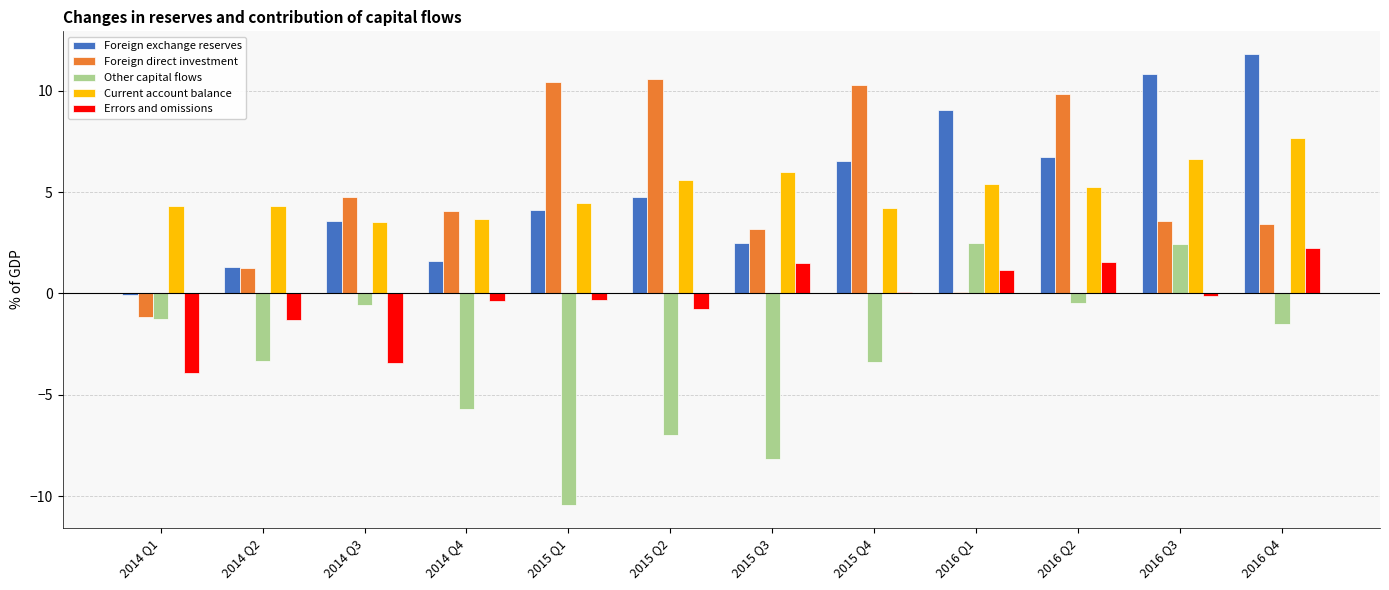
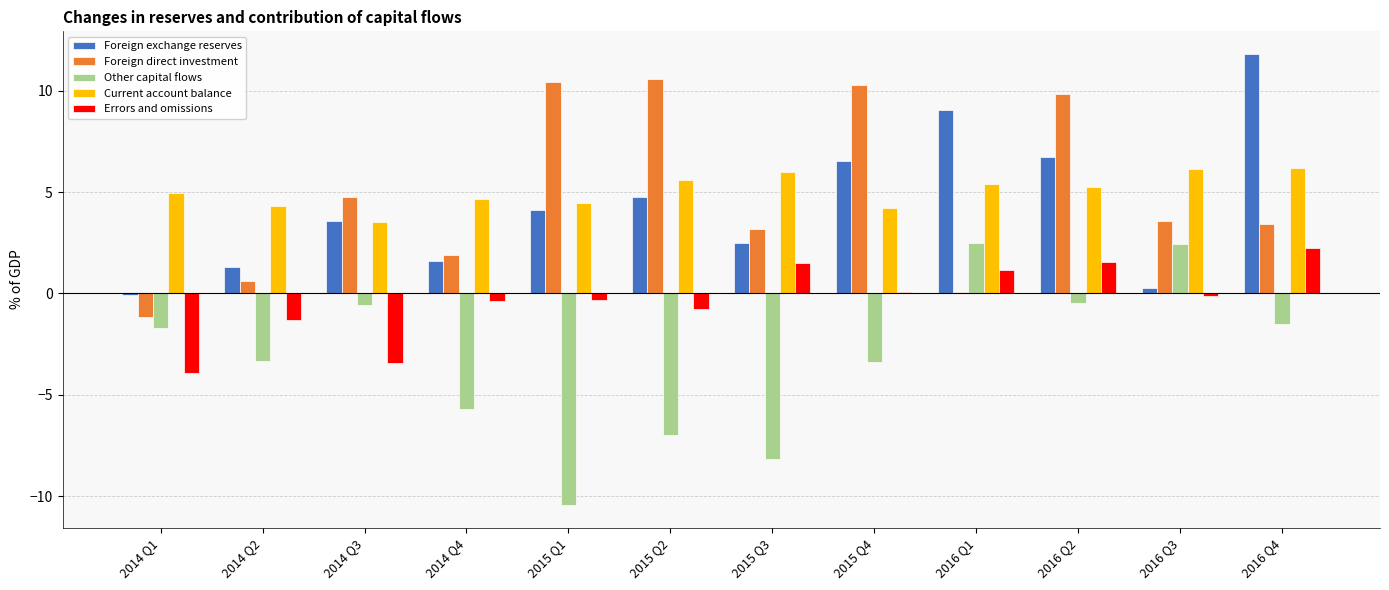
  {
    "Foreign exchange reserves": {
      "2014 Q2": 1.3,
      "2014 Q3": 3.6,
      "2014 Q4": 1.6,
      "2015 Q1": 4.1,
      "2015 Q2": 4.7,
      "2015 Q3": 2.5,
      "2015 Q4": 6.5,
      "2016 Q1": 9.1,
      "2016 Q2": 6.7,
-     "2016 Q3": 10.8,
+     "2016 Q3": 0.3,
      "2016 Q4": 11.8
    },
    "Foreign direct investment": {
      "2014 Q1": -1.2,
-     "2014 Q2": 1.3,
+     "2014 Q2": 0.6,
      "2014 Q3": 4.8,
-     "2014 Q4": 4.1,
+     "2014 Q4": 1.9,
      "2015 Q1": 10.4,
      "2015 Q2": 10.6,
      "2015 Q3": 3.2,
      "2015 Q4": 10.3,
      "2016 Q2": 9.9,
      "2016 Q3": 3.6,
      "2016 Q4": 3.4
    },
    "Other capital flows": {
-     "2014 Q1": -1.3,
+     "2014 Q1": -1.7,
      "2014 Q2": -3.3,
      "2014 Q3": -0.6,
      "2014 Q4": -5.7,
      "2015 Q1": -10.5,
      "2015 Q2": -7.0,
      "2015 Q3": -8.2,
      "2015 Q4": -3.4,
      "2016 Q1": 2.5,
      "2016 Q2": -0.5,
      "2016 Q3": 2.4,
      "2016 Q4": -1.5
    },
    "Current account balance": {
-     "2014 Q1": 4.3,
+     "2014 Q1": 5.0,
      "2014 Q2": 4.3,
      "2014 Q3": 3.5,
-     "2014 Q4": 3.7,
+     "2014 Q4": 4.7,
      "2015 Q1": 4.5,
      "2015 Q2": 5.6,
      "2015 Q3": 6.0,
      "2015 Q4": 4.2,
      "2016 Q1": 5.4,
      "2016 Q2": 5.3,
-     "2016 Q3": 6.6,
-     "2016 Q4": 7.7
+     "2016 Q3": 6.1,
+     "2016 Q4": 6.2
    },
    "Errors and omissions": {
      "2014 Q1": -3.9,
      "2014 Q2": -1.3,
      "2014 Q3": -3.4,
      "2014 Q4": -0.4,
      "2015 Q1": -0.3,
      "2015 Q2": -0.8,
      "2015 Q3": 1.5,
      "2016 Q1": 1.1,
      "2016 Q2": 1.6,
      "2016 Q4": 2.2
    }
  }
